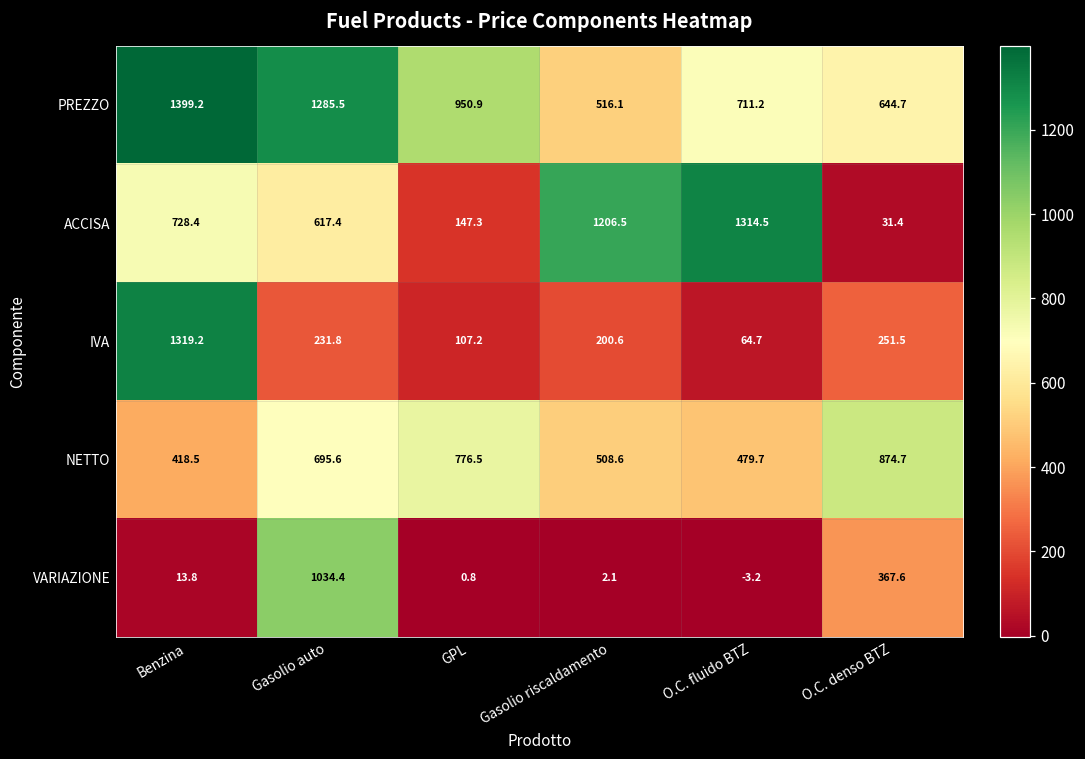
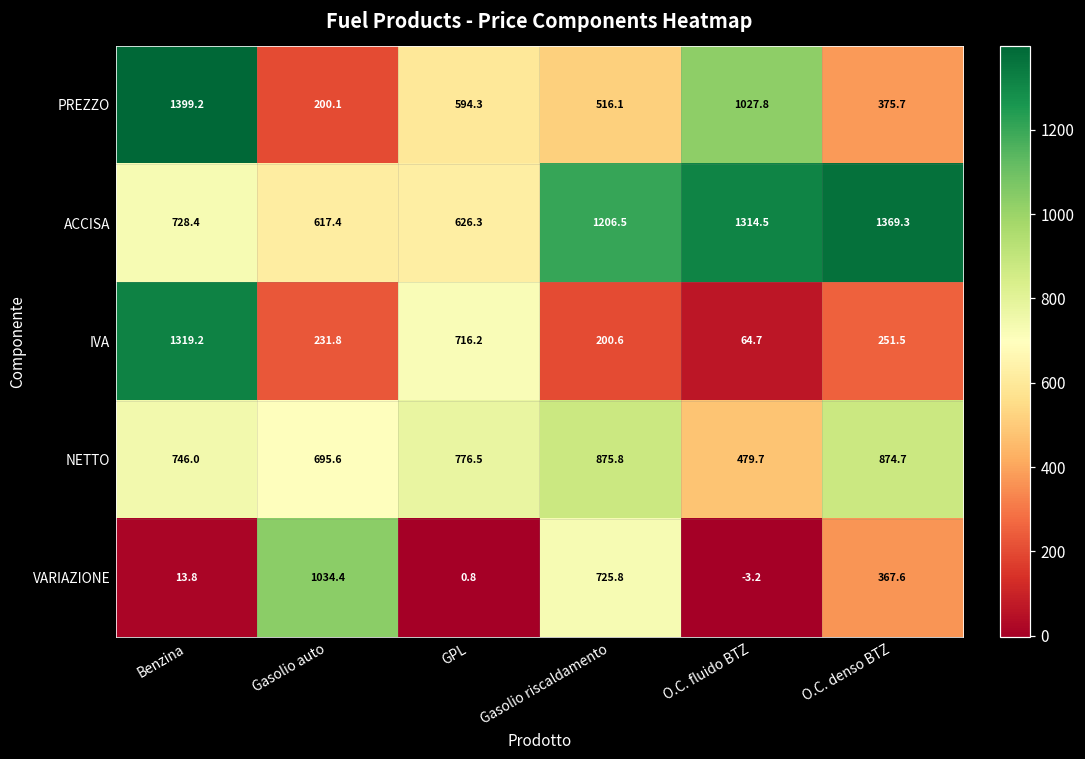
  {
    "PREZZO": {
      "Benzina": 1399.2,
-     "Gasolio auto": 1285.5,
-     "GPL": 950.9,
+     "Gasolio auto": 200.1,
+     "GPL": 594.3,
      "Gasolio riscaldamento": 516.1,
-     "O.C. fluido BTZ": 711.2,
-     "O.C. denso BTZ": 644.7
+     "O.C. fluido BTZ": 1027.8,
+     "O.C. denso BTZ": 375.7
    },
    "ACCISA": {
      "Benzina": 728.4,
      "Gasolio auto": 617.4,
-     "GPL": 147.3,
+     "GPL": 626.3,
      "Gasolio riscaldamento": 1206.5,
      "O.C. fluido BTZ": 1314.5,
-     "O.C. denso BTZ": 31.4
+     "O.C. denso BTZ": 1369.3
    },
    "IVA": {
      "Benzina": 1319.2,
      "Gasolio auto": 231.8,
-     "GPL": 107.2,
+     "GPL": 716.2,
      "Gasolio riscaldamento": 200.6,
      "O.C. fluido BTZ": 64.7,
      "O.C. denso BTZ": 251.5
    },
    "NETTO": {
-     "Benzina": 418.5,
+     "Benzina": 746.0,
      "Gasolio auto": 695.6,
      "GPL": 776.5,
-     "Gasolio riscaldamento": 508.6,
+     "Gasolio riscaldamento": 875.8,
      "O.C. fluido BTZ": 479.7,
      "O.C. denso BTZ": 874.7
    },
    "VARIAZIONE": {
      "Benzina": 13.8,
      "Gasolio auto": 1034.4,
      "GPL": 0.8,
-     "Gasolio riscaldamento": 2.1,
+     "Gasolio riscaldamento": 725.8,
      "O.C. fluido BTZ": -3.2,
      "O.C. denso BTZ": 367.6
    }
  }
